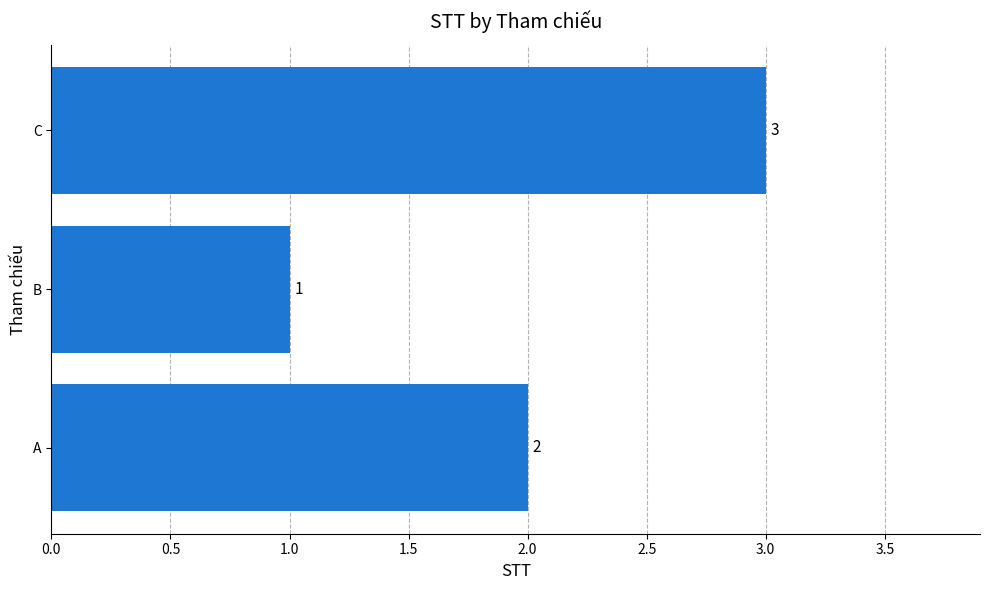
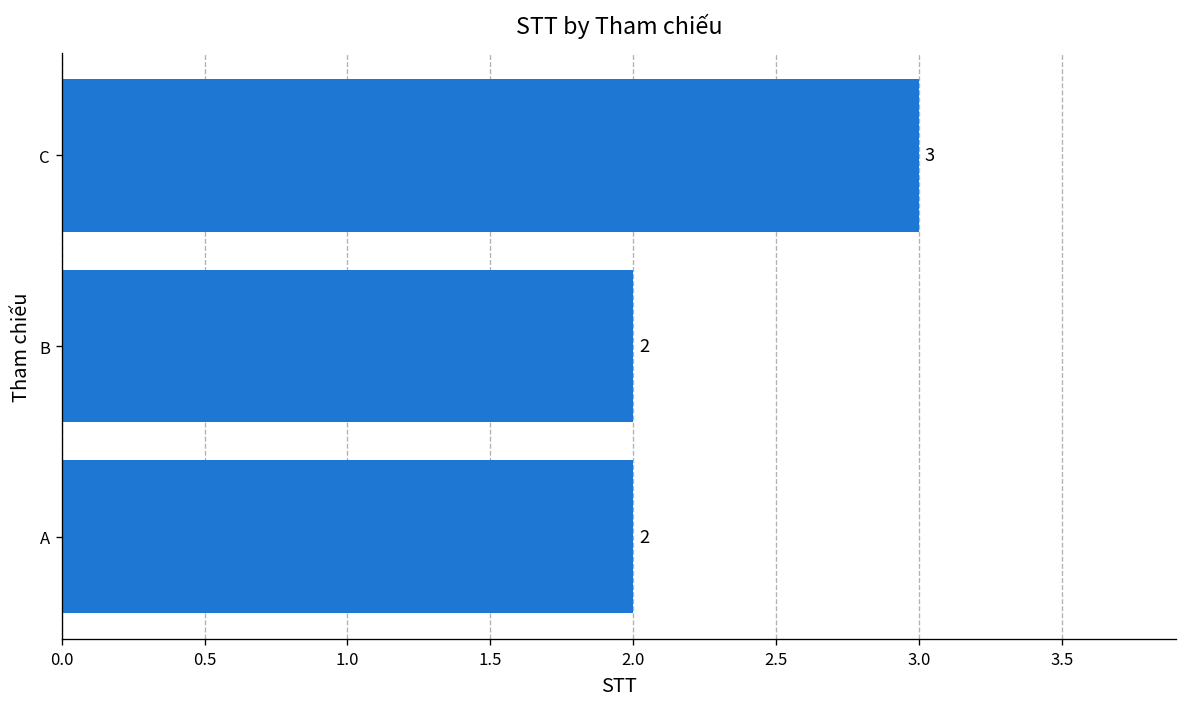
  {
    "C": 3,
-   "B": 1,
+   "B": 2,
    "A": 2
  }
